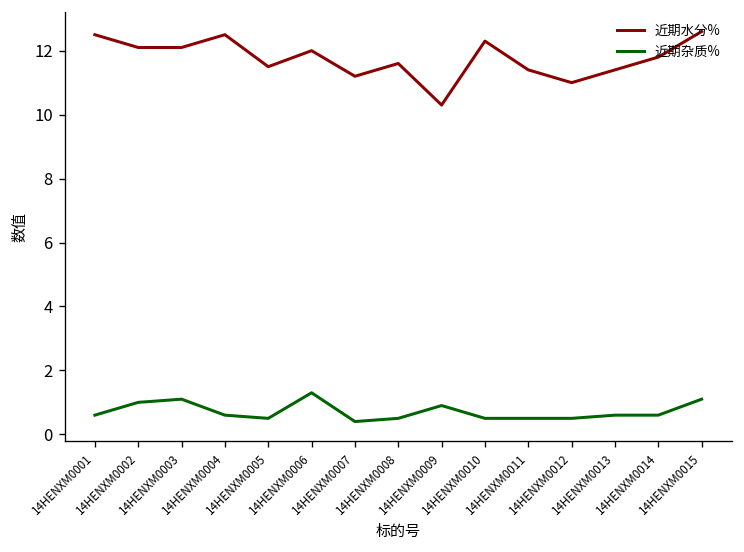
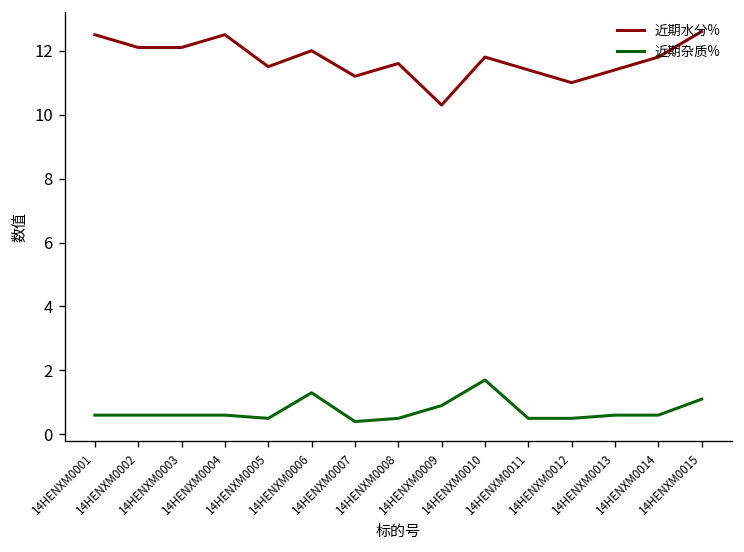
  {
    "近期水分%": {
      "14HENXM0001": 12.5,
      "14HENXM0002": 12.1,
      "14HENXM0003": 12.1,
      "14HENXM0004": 12.5,
      "14HENXM0005": 11.5,
      "14HENXM0006": 12.0,
      "14HENXM0007": 11.2,
      "14HENXM0008": 11.6,
      "14HENXM0009": 10.3,
-     "14HENXM0010": 12.3,
+     "14HENXM0010": 11.8,
      "14HENXM0011": 11.4,
      "14HENXM0012": 11.0,
      "14HENXM0013": 11.4,
      "14HENXM0014": 11.8,
      "14HENXM0015": 12.6
    },
    "近期杂质%": {
      "14HENXM0001": 0.6,
-     "14HENXM0002": 1.0,
-     "14HENXM0003": 1.1,
+     "14HENXM0002": 0.6,
+     "14HENXM0003": 0.6,
      "14HENXM0004": 0.6,
      "14HENXM0005": 0.5,
      "14HENXM0006": 1.3,
      "14HENXM0007": 0.4,
      "14HENXM0008": 0.5,
      "14HENXM0009": 0.9,
-     "14HENXM0010": 0.5,
+     "14HENXM0010": 1.7,
      "14HENXM0011": 0.5,
      "14HENXM0012": 0.5,
      "14HENXM0013": 0.6,
      "14HENXM0014": 0.6,
      "14HENXM0015": 1.1
    }
  }
